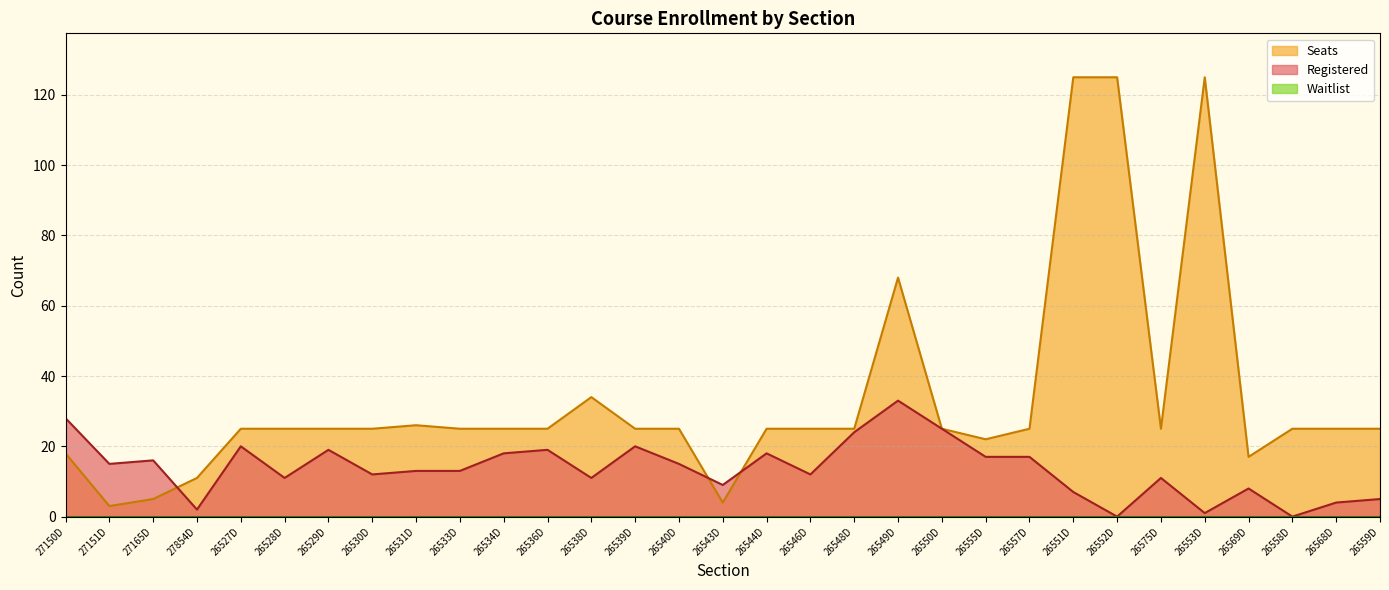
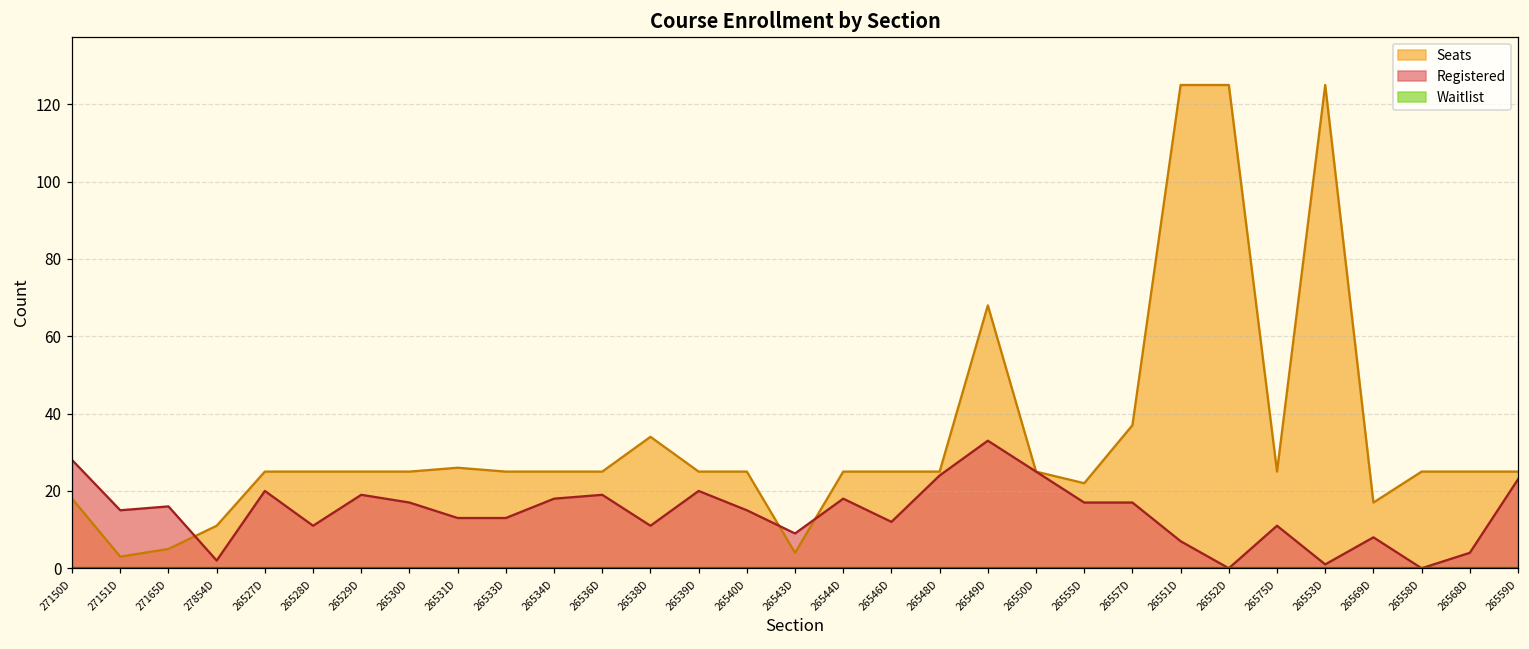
  {
    "Seats": {
      "27150D": 18,
      "27151D": 3,
      "27165D": 5,
      "27854D": 11,
      "26527D": 25,
      "26528D": 25,
      "26529D": 25,
      "26530D": 25,
      "26531D": 26,
      "26533D": 25,
      "26534D": 25,
      "26536D": 25,
      "26538D": 34,
      "26539D": 25,
      "26540D": 25,
      "26543D": 4,
      "26544D": 25,
      "26546D": 25,
      "26548D": 25,
      "26549D": 68,
      "26555D": 22,
-     "26557D": 25,
+     "26557D": 37,
      "26551D": 125,
      "26552D": 125,
      "26575D": 25,
      "26553D": 125,
      "26569D": 17,
      "26558D": 25,
      "26568D": 25,
      "26559D": 25
    },
    "Registered": {
      "27150D": 28,
      "27151D": 15,
      "27165D": 16,
      "27854D": 2,
      "26527D": 20,
      "26528D": 11,
      "26529D": 19,
-     "26530D": 12,
+     "26530D": 17,
      "26531D": 13,
      "26533D": 13,
      "26534D": 18,
      "26536D": 19,
      "26538D": 11,
      "26539D": 20,
      "26540D": 15,
      "26543D": 9,
      "26544D": 18,
      "26546D": 12,
      "26548D": 24,
      "26549D": 33,
      "26555D": 17,
      "26557D": 17,
      "26551D": 7,
      "26575D": 11,
      "26553D": 1,
      "26569D": 8,
      "26568D": 4,
-     "26559D": 5
+     "26559D": 23
    },
    "Waitlist": {
      "27150D": 0,
      "27151D": 0,
      "27165D": 0,
      "27854D": 0,
      "26527D": 0,
      "26528D": 0,
      "26529D": 0,
      "26530D": 0,
      "26531D": 0,
      "26533D": 0,
      "26534D": 0,
      "26536D": 0,
      "26538D": 0,
      "26539D": 0,
      "26540D": 0,
      "26543D": 0,
      "26544D": 0,
      "26546D": 0,
      "26548D": 0,
      "26549D": 0,
      "26550D": 0,
      "26555D": 0,
      "26557D": 0,
      "26551D": 0,
      "26575D": 0,
      "26553D": 0,
      "26569D": 0,
      "26568D": 0,
      "26559D": 0
    }
  }
